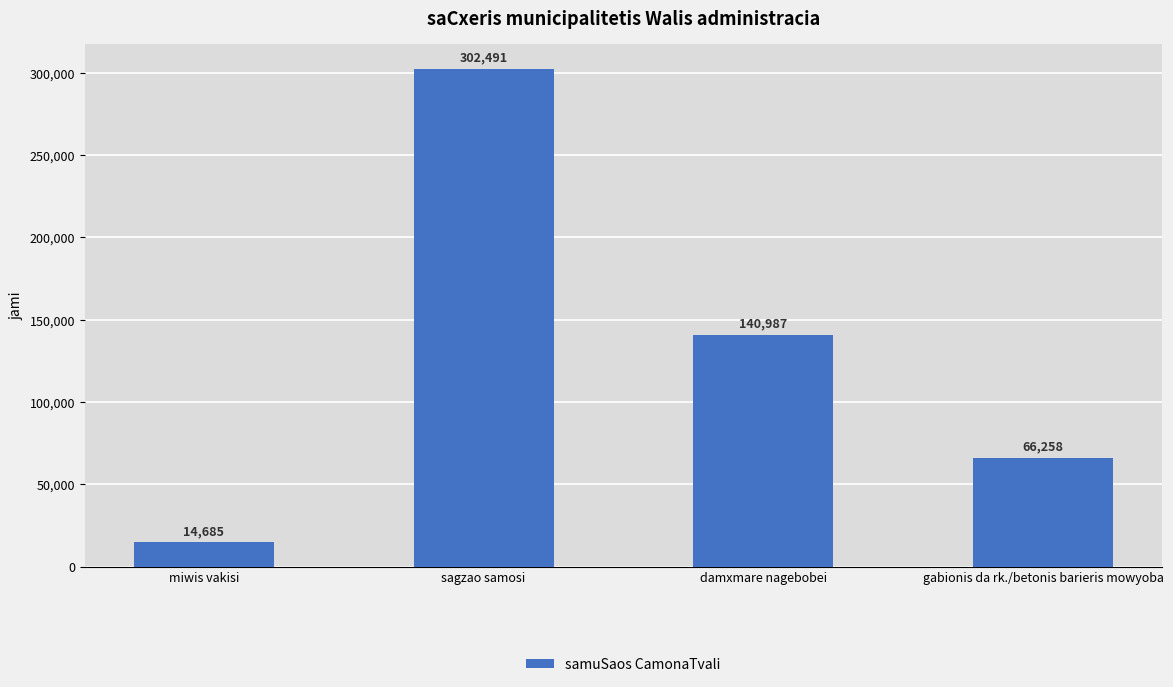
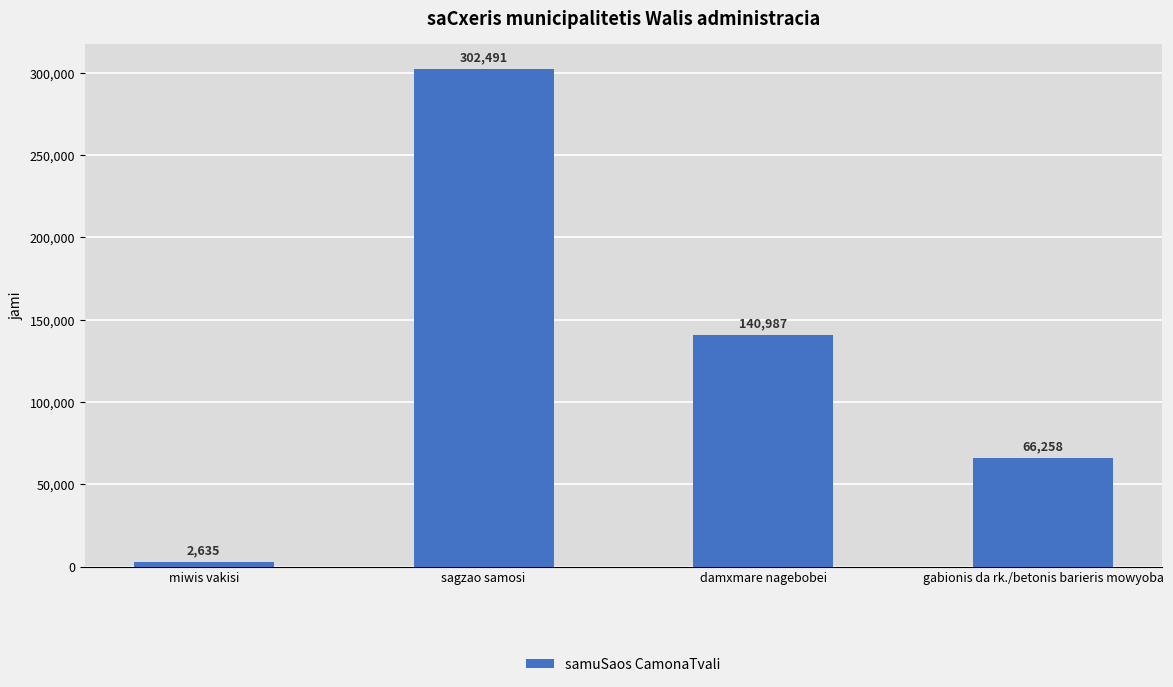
  {
-   "miwis vakisi": "14,685",
+   "miwis vakisi": "2,635",
    "sagzao samosi": "302,491",
    "damxmare nagebobei": "140,987",
    "gabionis da rk./betonis barieris mowyoba": "66,258"
  }
